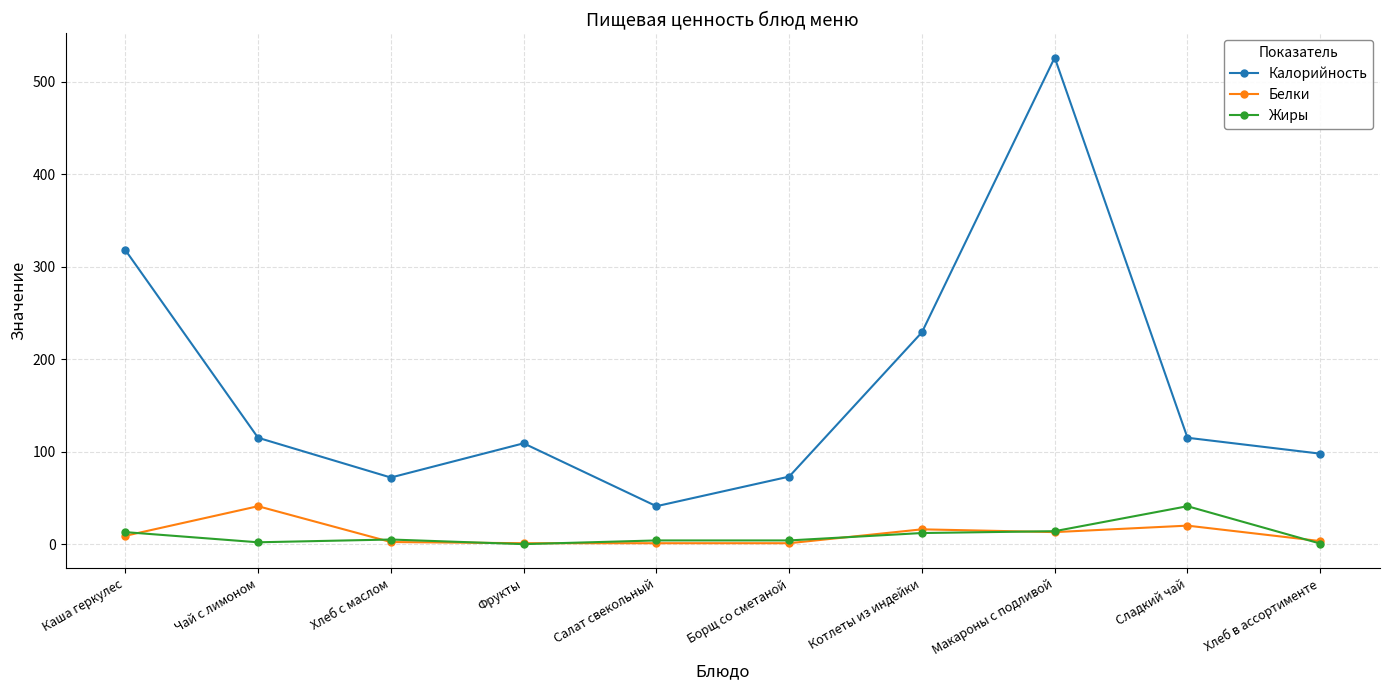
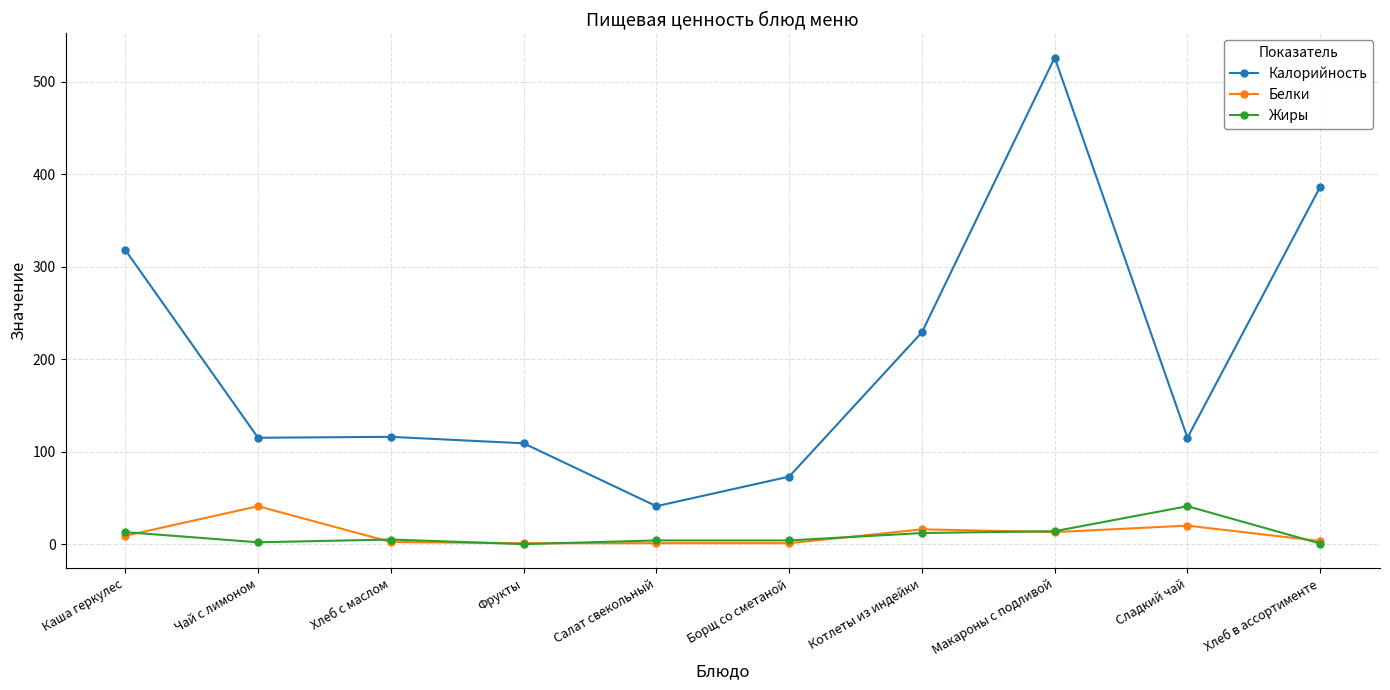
  {
    "Калорийность": {
      "Каша геркулес": 320,
      "Чай с лимоном": 120,
-     "Хлеб с маслом": 70,
+     "Хлеб с маслом": 120,
      "Фрукты": 110,
      "Салат свекольный": 40,
      "Борщ со сметаной": 70,
      "Котлеты из индейки": 230,
      "Макароны с подливой": 530,
      "Сладкий чай": 120,
-     "Хлеб в ассортименте": 100
+     "Хлеб в ассортименте": 390
    },
    "Белки": {
      "Каша геркулес": 10,
      "Чай с лимоном": 40,
      "Салат свекольный": 0,
      "Борщ со сметаной": 0,
      "Котлеты из индейки": 20,
      "Сладкий чай": 20
    },
    "Жиры": {
      "Каша геркулес": 10,
      "Чай с лимоном": 0,
      "Салат свекольный": 0,
      "Борщ со сметаной": 0,
      "Котлеты из индейки": 10,
      "Сладкий чай": 40
    }
  }
